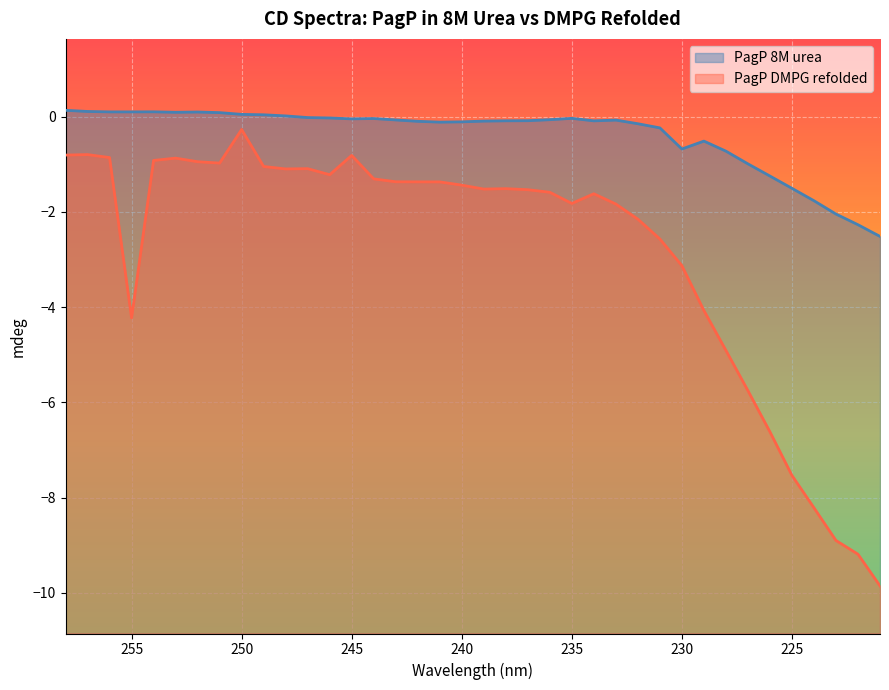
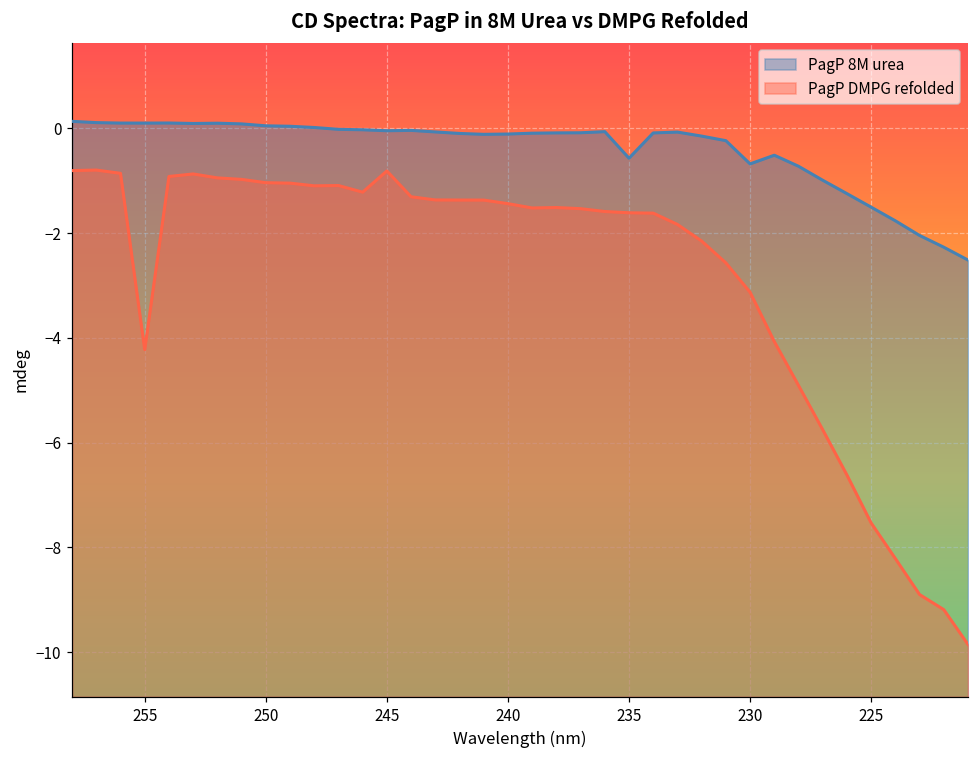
  {
    "PagP 8M urea": {
      "255": 0.1,
      "250": 0.0,
      "245": 0.0,
      "240": -0.1,
-     "235": 0.0,
+     "235": -0.6,
      "230": -0.7,
      "225": -1.5
    },
    "PagP DMPG refolded": {
      "255": -4.2,
-     "250": -0.3,
+     "250": -1.0,
      "245": -0.8,
      "240": -1.4,
-     "235": -1.8,
+     "235": -1.6,
      "230": -3.1,
      "225": -7.5
    }
  }
